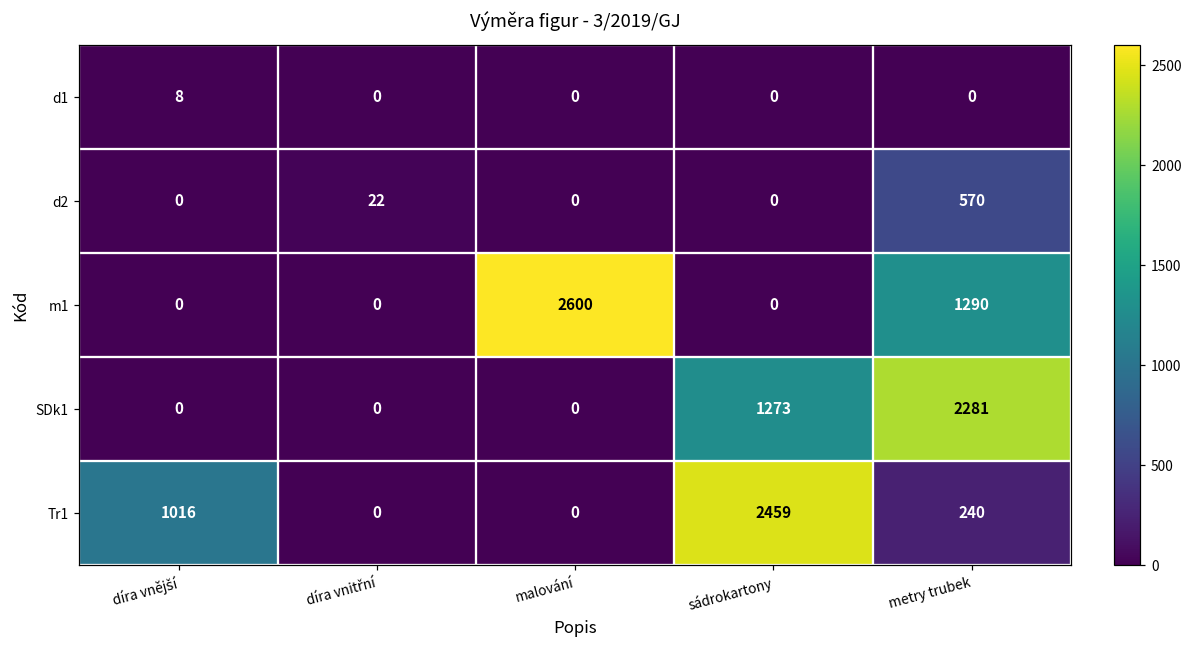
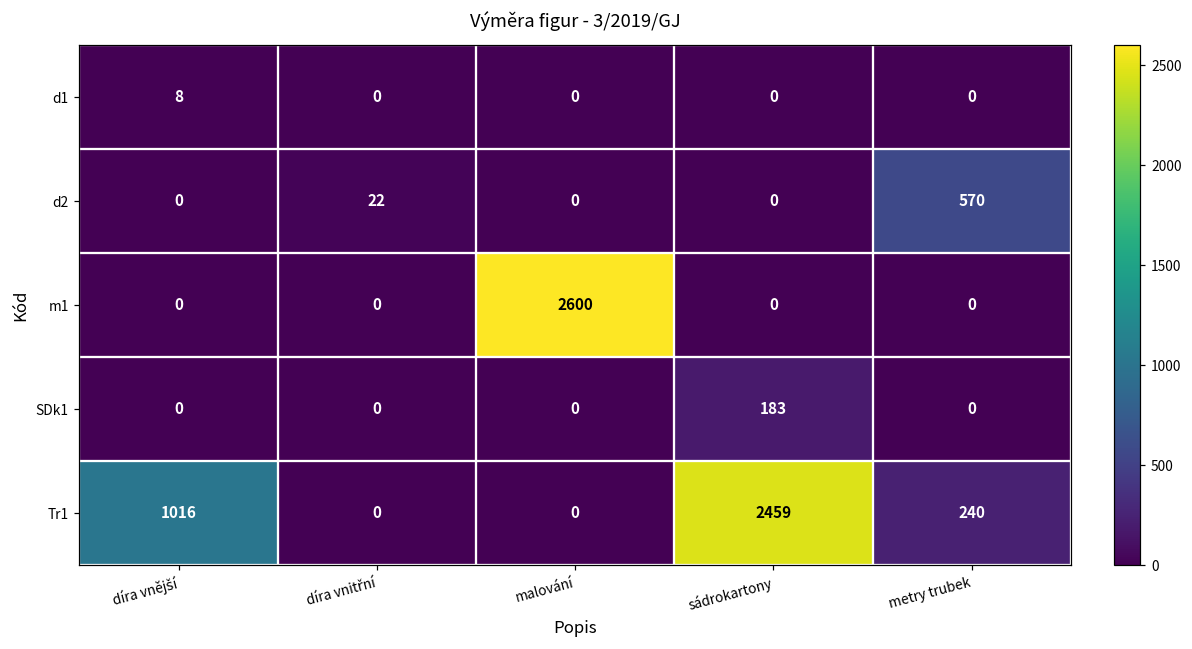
  {
    "d1": {
      "díra vnější": 8,
      "díra vnitřní": 0,
      "malování": 0,
      "sádrokartony": 0,
      "metry trubek": 0
    },
    "d2": {
      "díra vnější": 0,
      "díra vnitřní": 22,
      "malování": 0,
      "sádrokartony": 0,
      "metry trubek": 570
    },
    "m1": {
      "díra vnější": 0,
      "díra vnitřní": 0,
      "malování": 2600,
      "sádrokartony": 0,
-     "metry trubek": 1290
+     "metry trubek": 0
    },
    "SDk1": {
      "díra vnější": 0,
      "díra vnitřní": 0,
      "malování": 0,
-     "sádrokartony": 1273,
-     "metry trubek": 2281
+     "sádrokartony": 183,
+     "metry trubek": 0
    },
    "Tr1": {
      "díra vnější": 1016,
      "díra vnitřní": 0,
      "malování": 0,
      "sádrokartony": 2459,
      "metry trubek": 240
    }
  }
